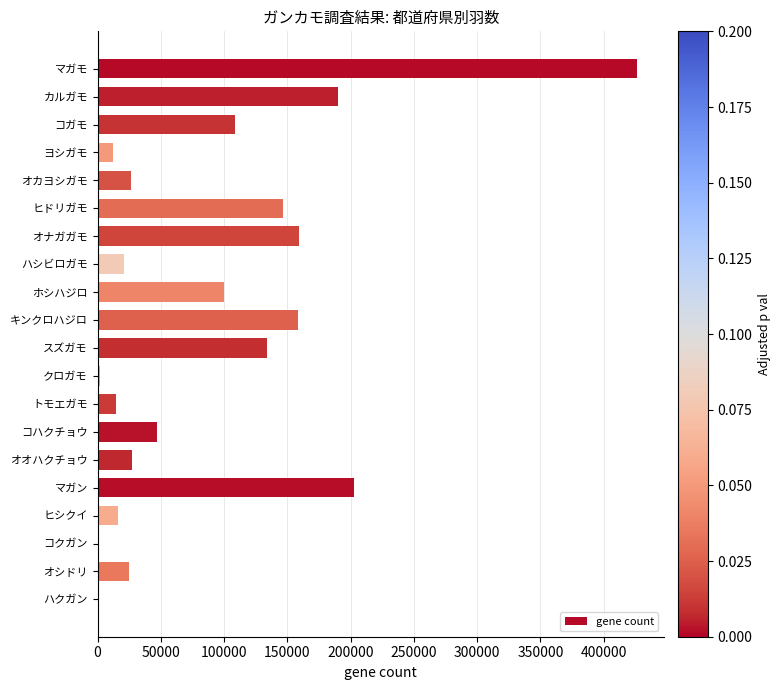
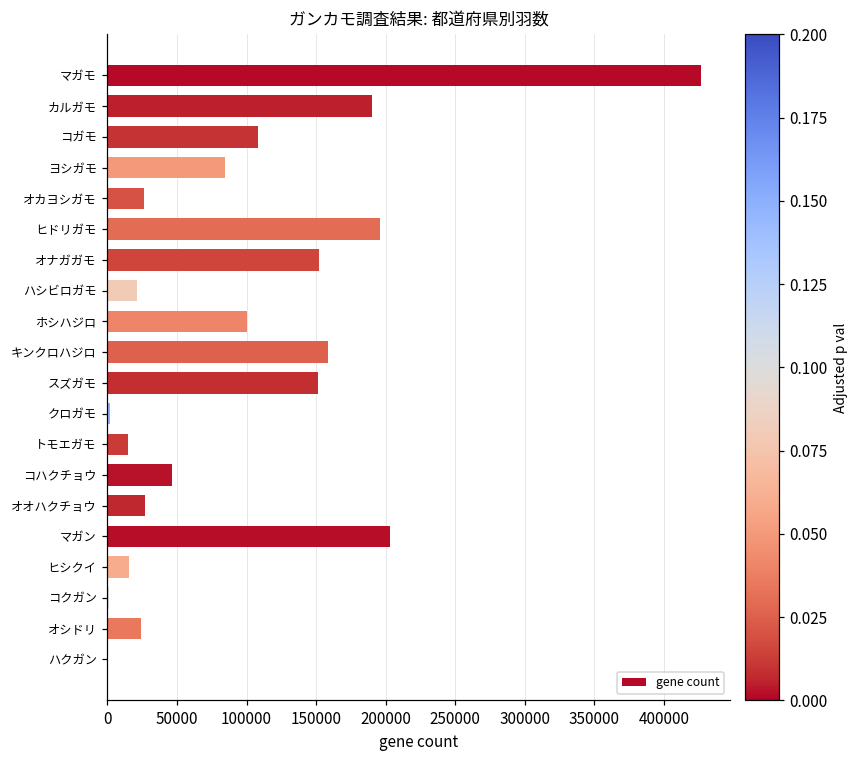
  {
    "マガモ": 426000,
    "カルガモ": 190000,
    "コガモ": 108000,
-   "ヨシガモ": 12000,
+   "ヨシガモ": 85000,
    "オカヨシガモ": 26000,
-   "ヒドリガモ": 147000,
-   "オナガガモ": 159000,
+   "ヒドリガモ": 196000,
+   "オナガガモ": 152000,
    "ハシビロガモ": 21000,
    "ホシハジロ": 100000,
    "キンクロハジロ": 159000,
-   "スズガモ": 134000,
+   "スズガモ": 152000,
    "トモエガモ": 15000,
    "コハクチョウ": 47000,
    "オオハクチョウ": 27000,
    "マガン": 203000,
    "ヒシクイ": 16000,
    "オシドリ": 24000
  }
